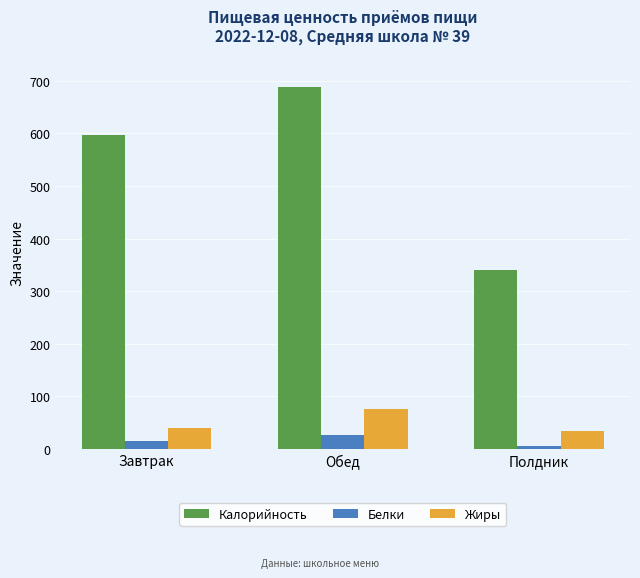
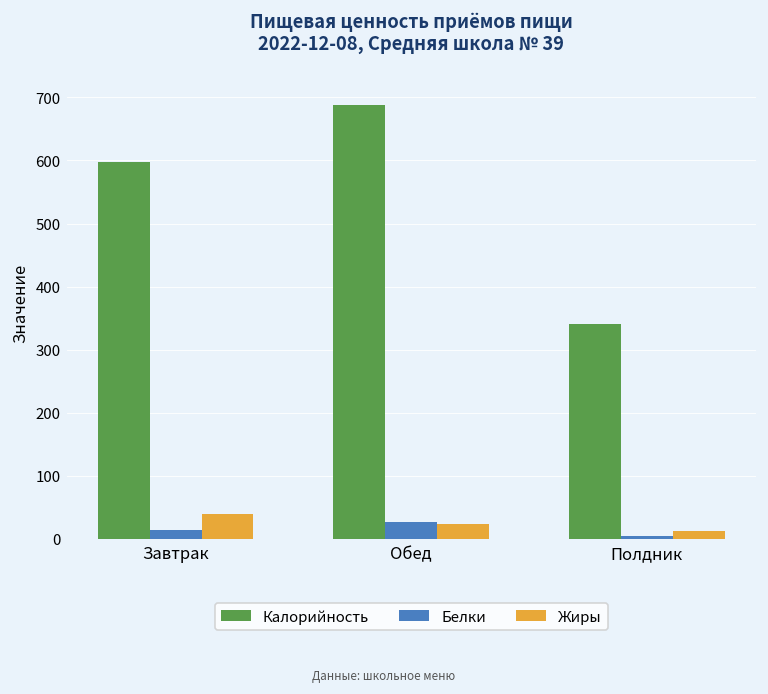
  {
    "Калорийность": {
      "Завтрак": 600,
      "Обед": 690,
      "Полдник": 340
    },
    "Белки": {
      "Завтрак": 20,
      "Обед": 30,
      "Полдник": 10
    },
    "Жиры": {
      "Завтрак": 40,
-     "Обед": 80,
-     "Полдник": 40
+     "Обед": 20,
+     "Полдник": 10
    }
  }
